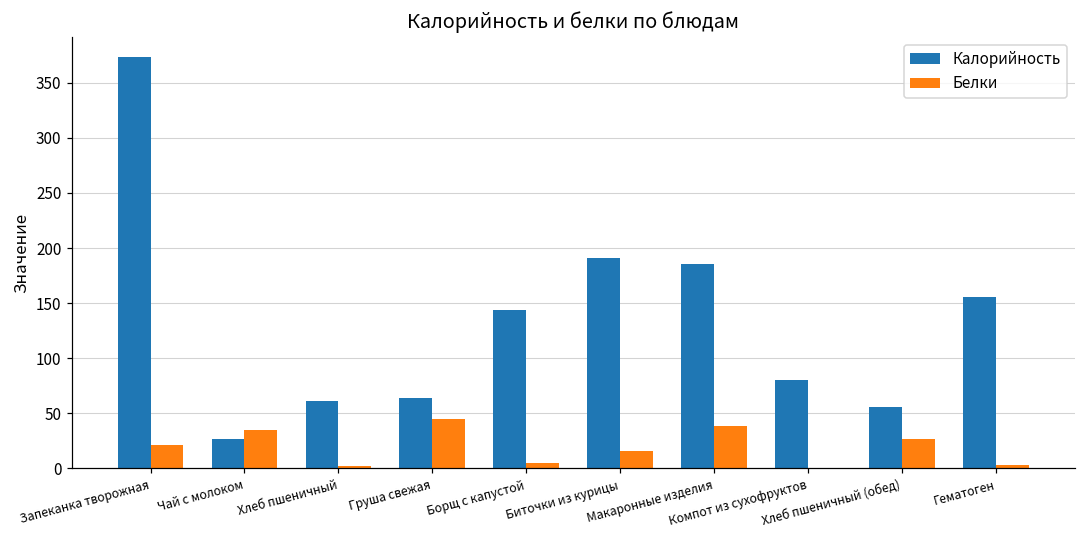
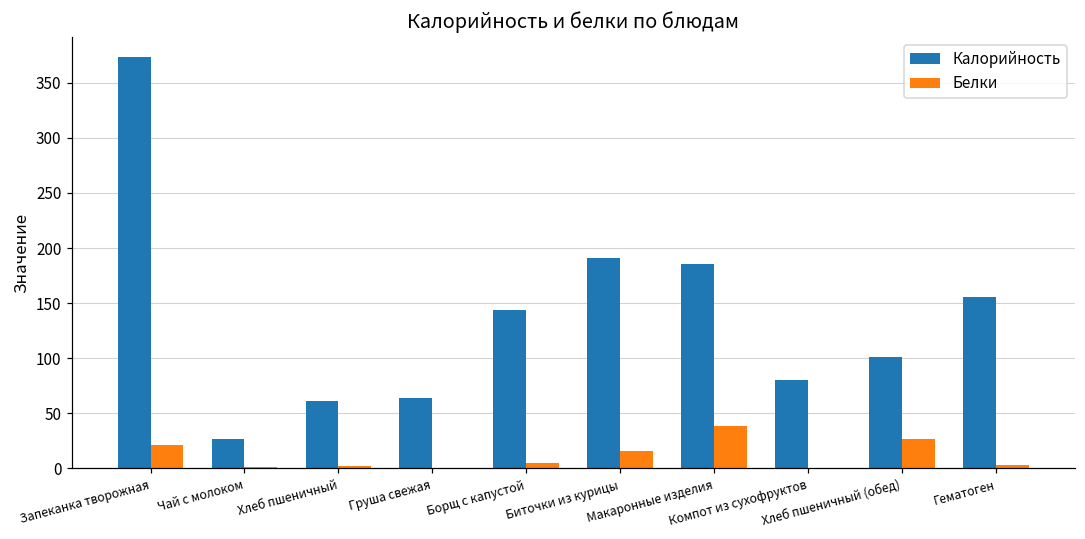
  {
    "Калорийность": {
      "Запеканка творожная": 373,
      "Чай с молоком": 27,
      "Хлеб пшеничный": 61,
      "Груша свежая": 64,
      "Борщ с капустой": 144,
      "Биточки из курицы": 191,
      "Макаронные изделия": 185,
      "Компот из сухофруктов": 80,
-     "Хлеб пшеничный (обед)": 56,
+     "Хлеб пшеничный (обед)": 101,
      "Гематоген": 156
    },
    "Белки": {
      "Запеканка творожная": 21,
-     "Чай с молоком": 35,
-     "Груша свежая": 45,
+     "Чай с молоком": 1,
+     "Груша свежая": 1,
      "Борщ с капустой": 5,
      "Биточки из курицы": 16,
      "Макаронные изделия": 38,
      "Хлеб пшеничный (обед)": 27,
      "Гематоген": 3
    }
  }
